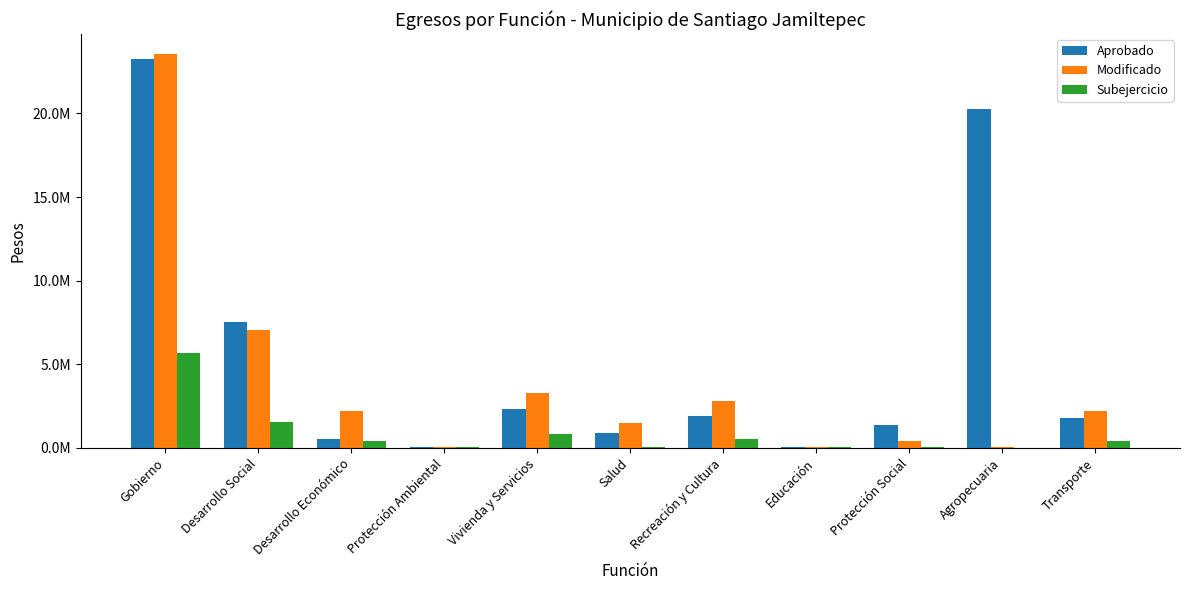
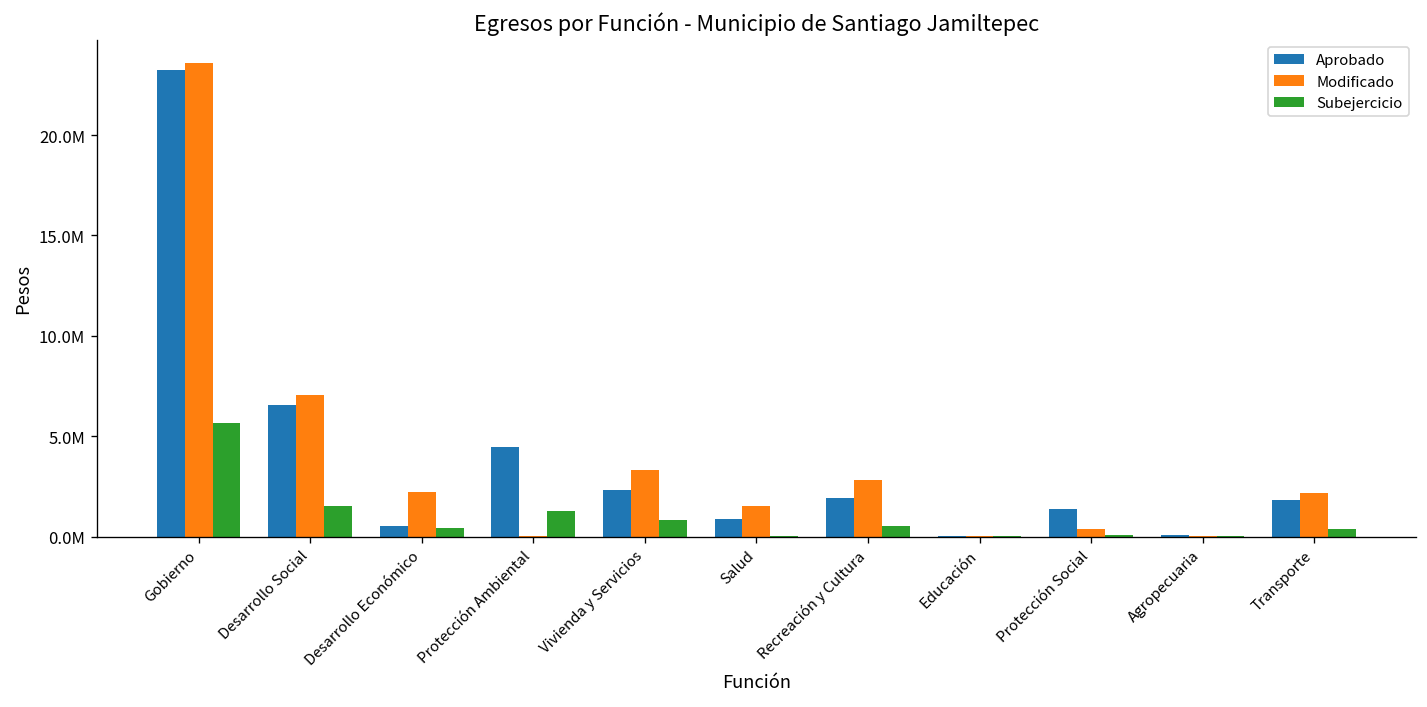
  {
    "Aprobado": {
      "Gobierno": 23200000,
-     "Desarrollo Social": 7500000,
+     "Desarrollo Social": 6500000,
      "Desarrollo Económico": 500000,
-     "Protección Ambiental": 0,
+     "Protección Ambiental": 4500000,
      "Vivienda y Servicios": 2300000,
      "Salud": 900000,
      "Recreación y Cultura": 1900000,
      "Protección Social": 1400000,
-     "Agropecuaria": 20200000,
+     "Agropecuaria": 100000,
      "Transporte": 1800000
    },
    "Modificado": {
      "Gobierno": 23600000,
      "Desarrollo Social": 7100000,
      "Desarrollo Económico": 2200000,
      "Vivienda y Servicios": 3300000,
      "Salud": 1500000,
      "Recreación y Cultura": 2800000,
      "Protección Social": 400000,
      "Transporte": 2200000
    },
    "Subejercicio": {
      "Gobierno": 5700000,
      "Desarrollo Social": 1500000,
      "Desarrollo Económico": 400000,
-     "Protección Ambiental": 0,
+     "Protección Ambiental": 1300000,
      "Vivienda y Servicios": 800000,
      "Recreación y Cultura": 500000,
      "Transporte": 400000
    }
  }
